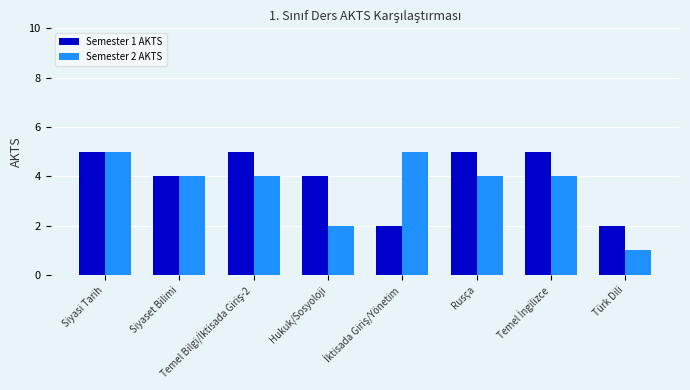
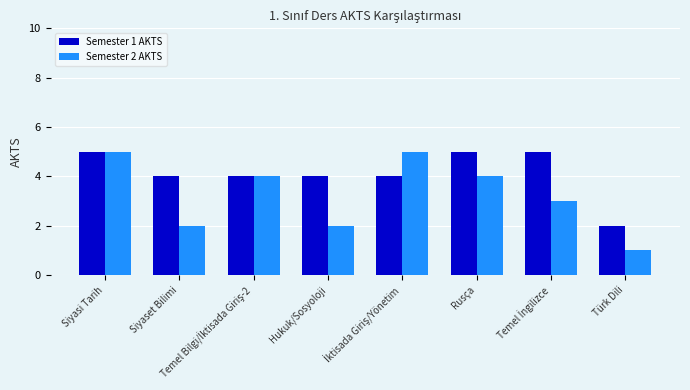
  {
    "Semester 1 AKTS": {
      "Siyasi Tarih": 5,
      "Siyaset Bilimi": 4,
-     "Temel Bilgi/İktisada Giriş-2": 5,
+     "Temel Bilgi/İktisada Giriş-2": 4,
      "Hukuk/Sosyoloji": 4,
-     "İktisada Giriş/Yönetim": 2,
+     "İktisada Giriş/Yönetim": 4,
      "Rusça": 5,
      "Temel İngilizce": 5,
      "Türk Dili": 2
    },
    "Semester 2 AKTS": {
      "Siyasi Tarih": 5,
-     "Siyaset Bilimi": 4,
+     "Siyaset Bilimi": 2,
      "Temel Bilgi/İktisada Giriş-2": 4,
      "Hukuk/Sosyoloji": 2,
      "İktisada Giriş/Yönetim": 5,
      "Rusça": 4,
-     "Temel İngilizce": 4,
+     "Temel İngilizce": 3,
      "Türk Dili": 1
    }
  }
